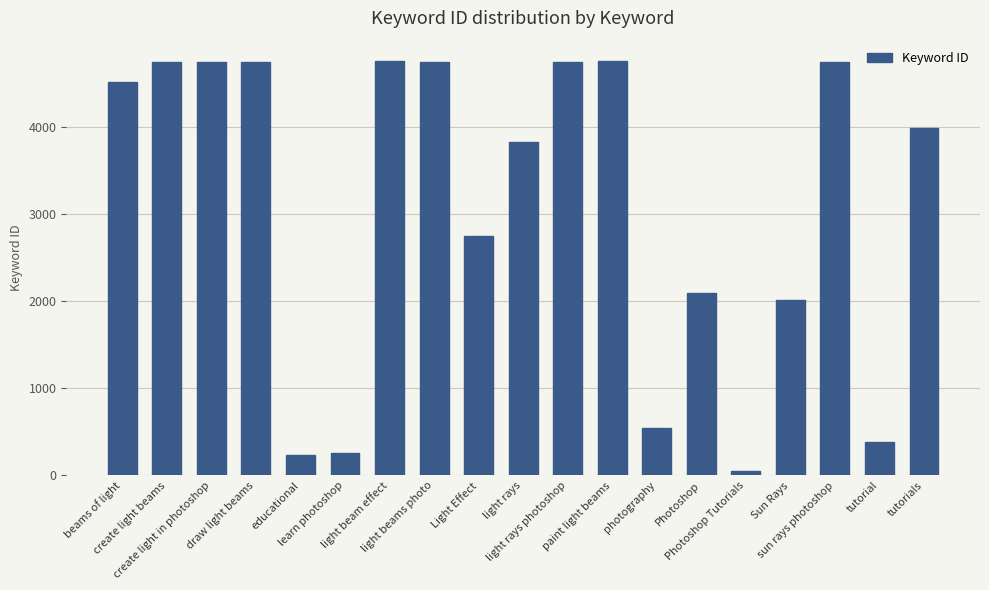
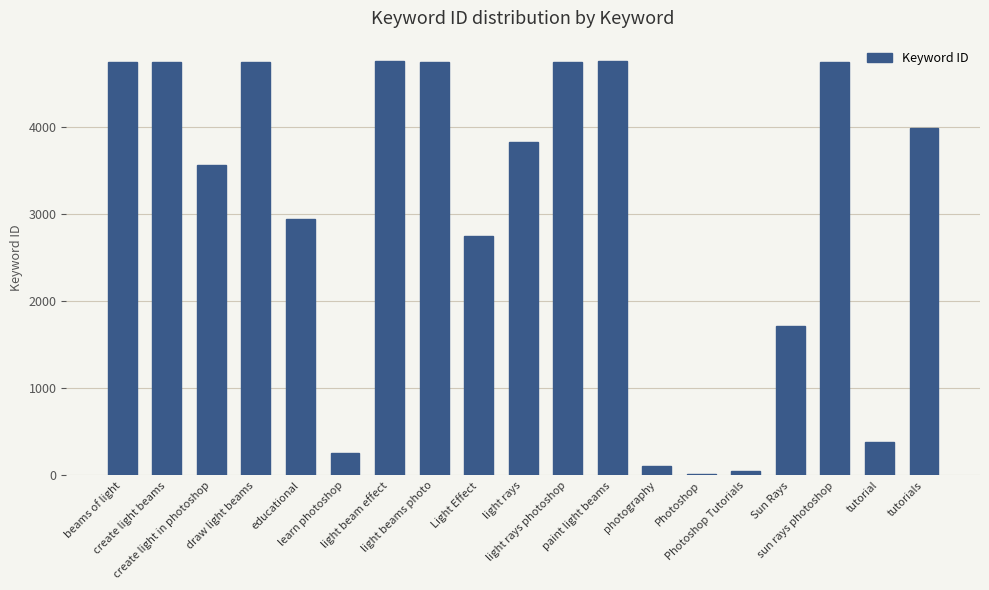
  {
-   "beams of light": 4500,
+   "beams of light": 4700,
    "create light beams": 4800,
-   "create light in photoshop": 4700,
+   "create light in photoshop": 3600,
    "draw light beams": 4800,
-   "educational": 200,
+   "educational": 2900,
    "learn photoshop": 300,
    "light beam effect": 4800,
    "light beams photo": 4700,
    "Light Effect": 2800,
    "light rays": 3800,
    "light rays photoshop": 4700,
    "paint light beams": 4800,
-   "photography": 500,
-   "Photoshop": 2100,
+   "photography": 100,
+   "Photoshop": 0,
    "Photoshop Tutorials": 0,
-   "Sun Rays": 2000,
+   "Sun Rays": 1700,
    "sun rays photoshop": 4700,
    "tutorial": 400,
    "tutorials": 4000
  }
